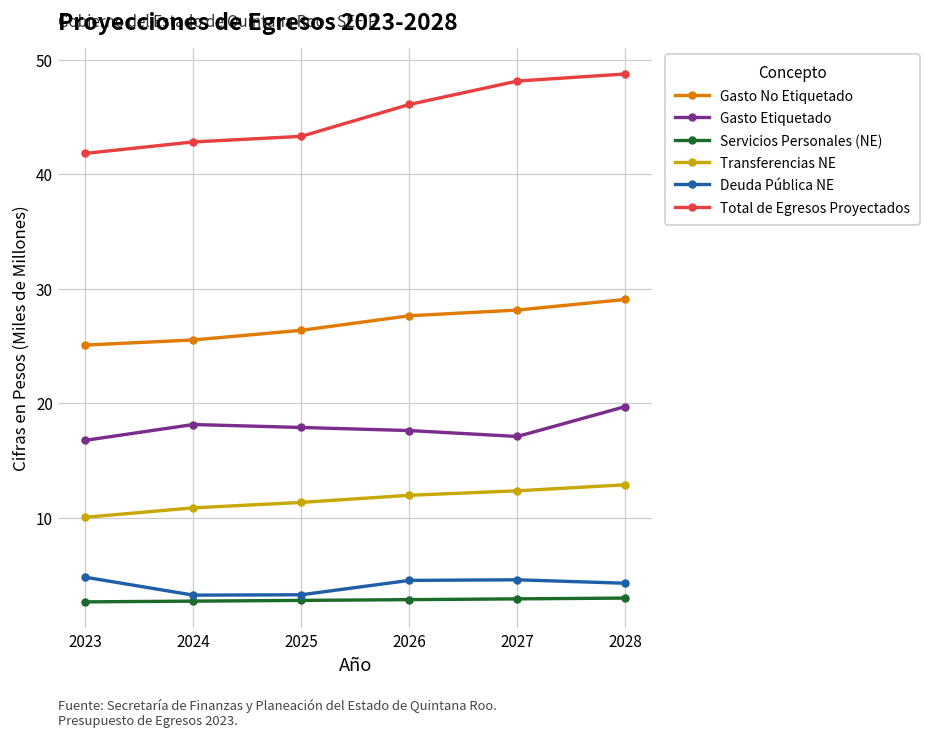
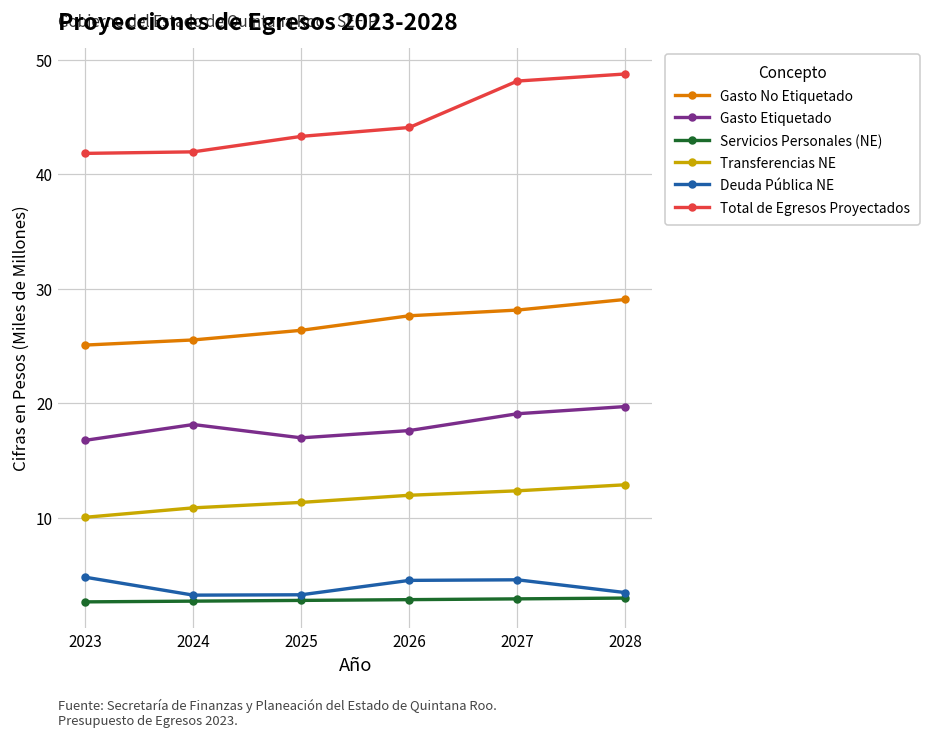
  {
    "Gasto Etiquetado": {
      "2023": 16.8,
      "2024": 18.1,
-     "2025": 17.9,
+     "2025": 17.0,
      "2026": 17.6,
-     "2027": 17.1,
+     "2027": 19.1,
      "2028": 19.7
    },
    "Servicios Personales (NE)": {
      "2023": 2.6,
      "2024": 2.7,
      "2025": 2.8,
      "2026": 2.8,
      "2027": 2.9,
      "2028": 3.0
    },
    "Deuda Pública NE": {
      "2023": 4.8,
      "2024": 3.2,
      "2025": 3.3,
      "2026": 4.5,
      "2027": 4.6,
-     "2028": 4.3
+     "2028": 3.4
    },
    "Total de Egresos Proyectados": {
      "2023": 41.8,
-     "2024": 42.8,
+     "2024": 42.0,
      "2025": 43.3,
-     "2026": 46.1,
+     "2026": 44.1,
      "2027": 48.2,
      "2028": 48.8
    }
  }
